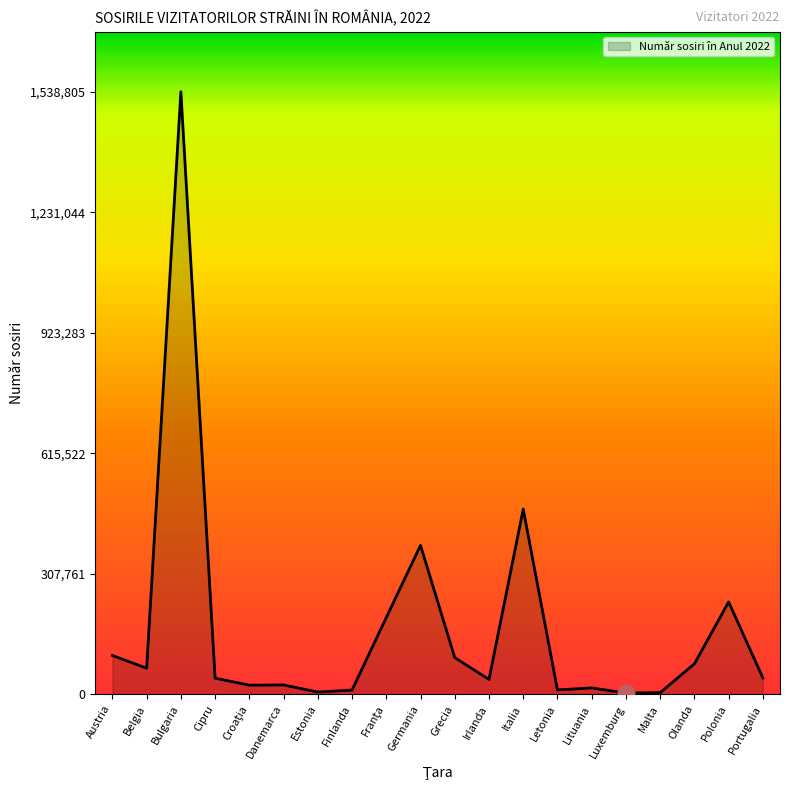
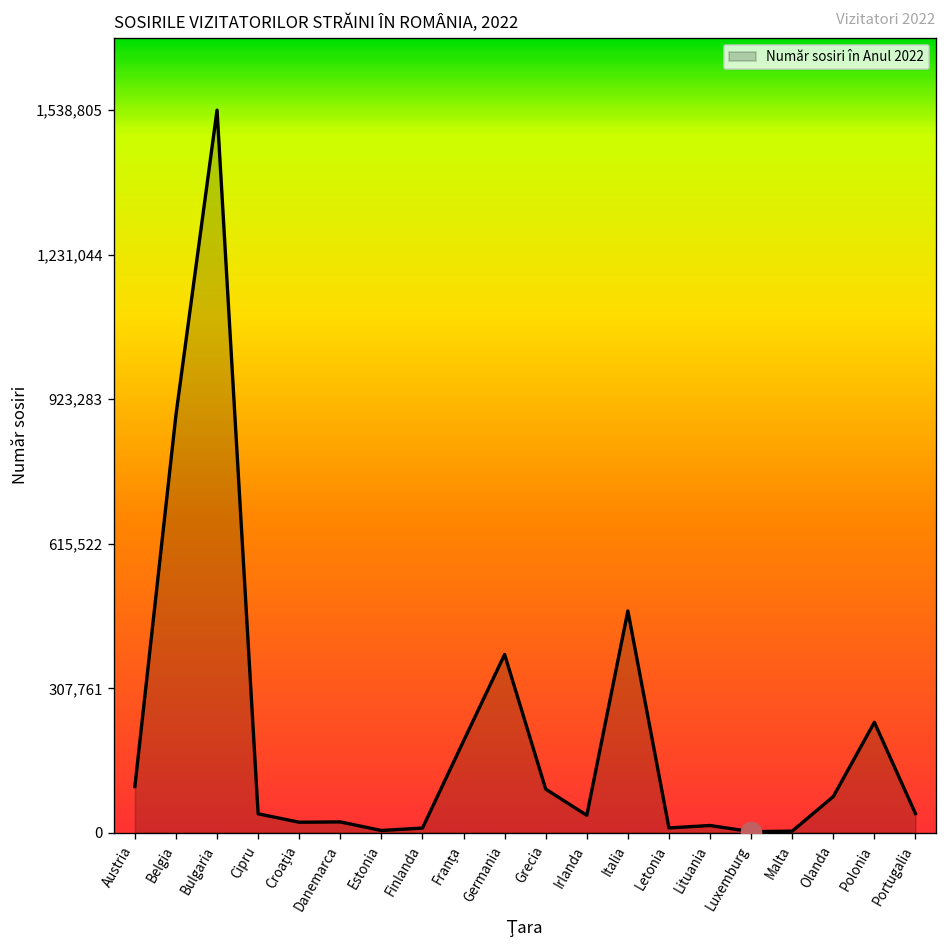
  {
    "Număr sosiri în Anul 2022": {
      "Austria": "100,000",
-     "Belgia": "70,000",
+     "Belgia": "890,000",
      "Bulgaria": "1,540,000",
      "Cipru": "40,000",
      "Croaţia": "20,000",
      "Danemarca": "20,000",
      "Estonia": "10,000",
      "Finlanda": "10,000",
      "Franţa": "200,000",
      "Germania": "380,000",
      "Grecia": "90,000",
      "Irlanda": "40,000",
      "Italia": "470,000",
      "Letonia": "10,000",
      "Lituania": "20,000",
      "Malta": "0",
      "Olanda": "80,000",
      "Polonia": "240,000",
      "Portugalia": "40,000"
    }
  }
